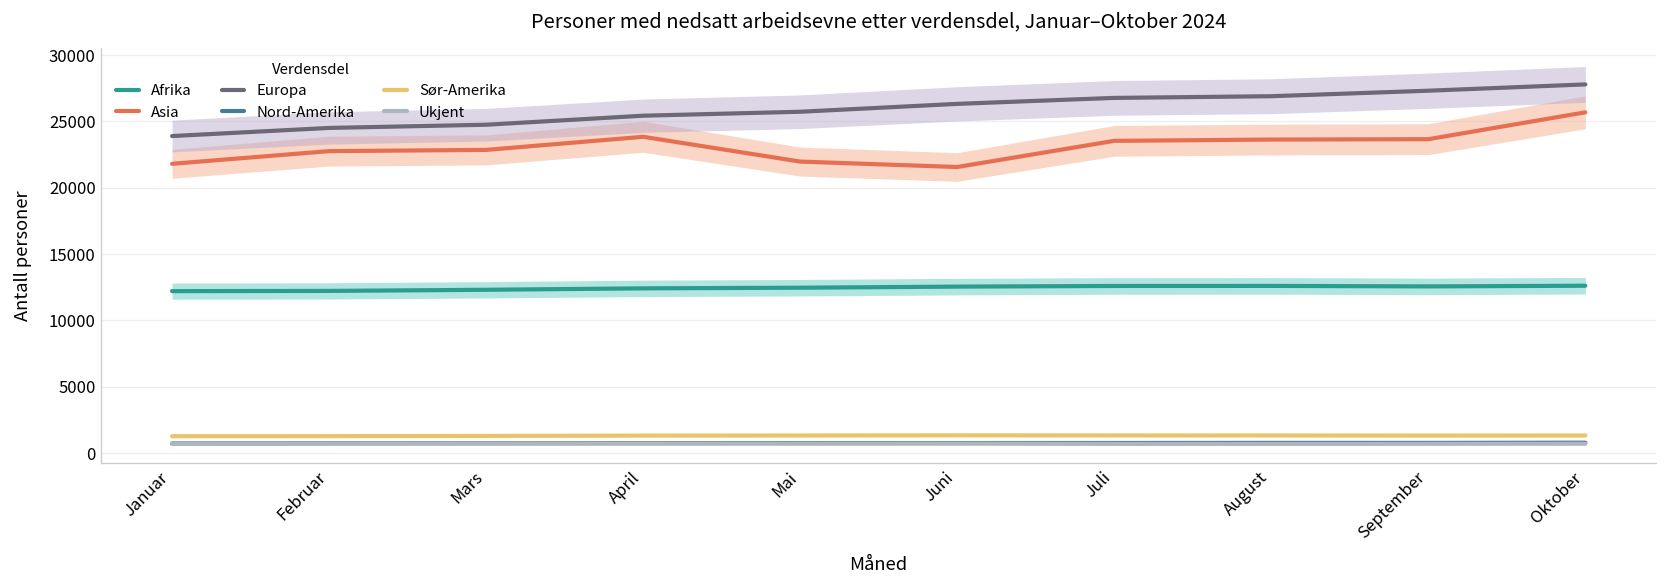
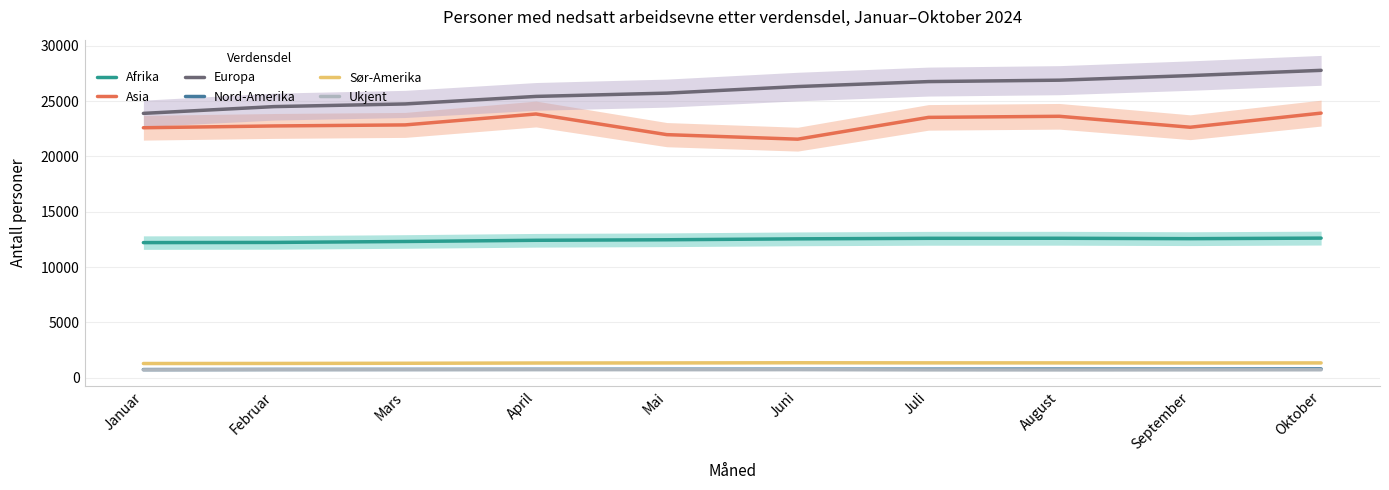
  {
    "Asia": {
-     "Januar": 21800,
+     "Januar": 22600,
      "Februar": 22800,
      "Mars": 22900,
      "April": 23800,
      "Mai": 22000,
      "Juni": 21600,
      "Juli": 23500,
      "August": 23600,
-     "September": 23700,
-     "Oktober": 25700
+     "September": 22600,
+     "Oktober": 23900
    }
  }
